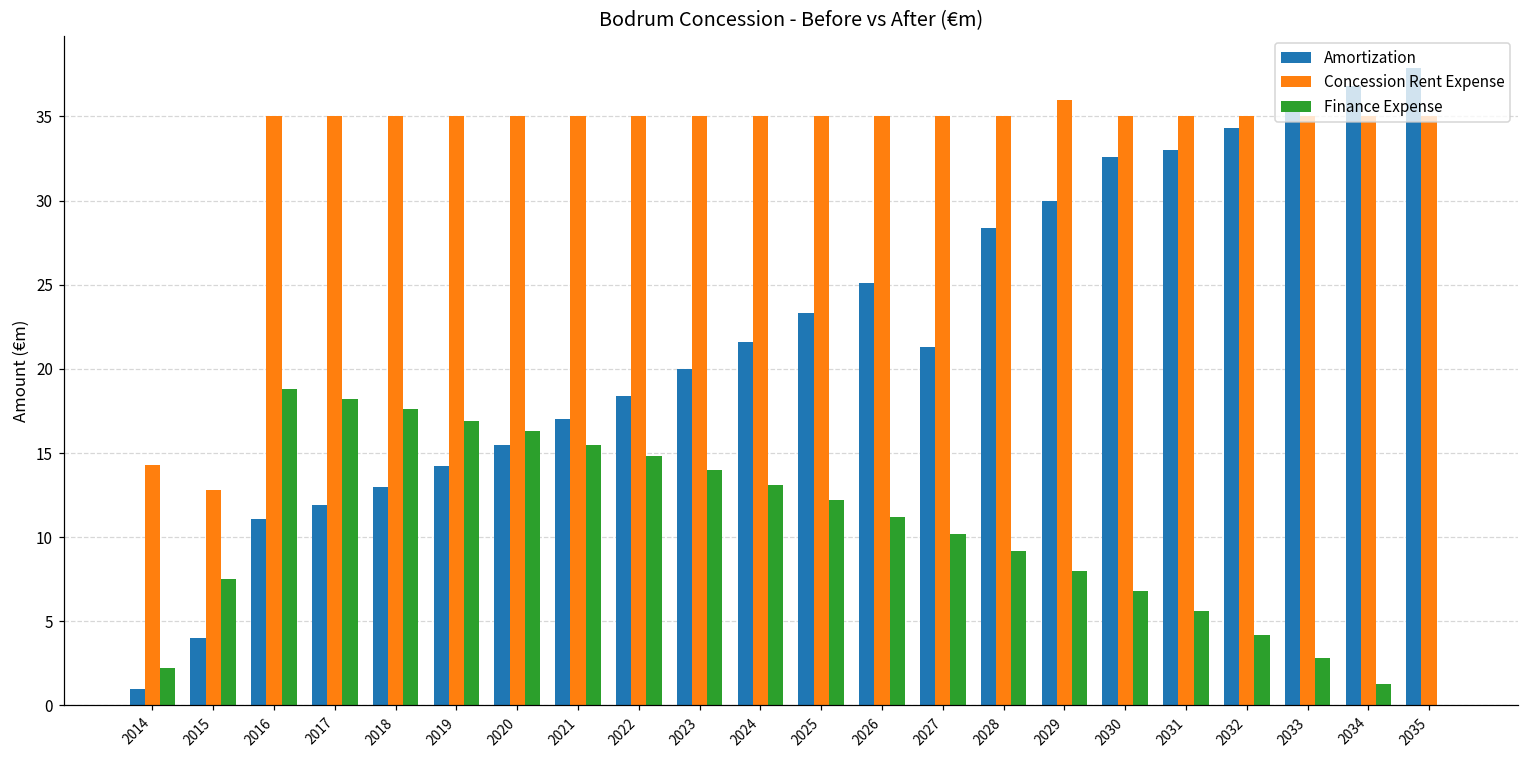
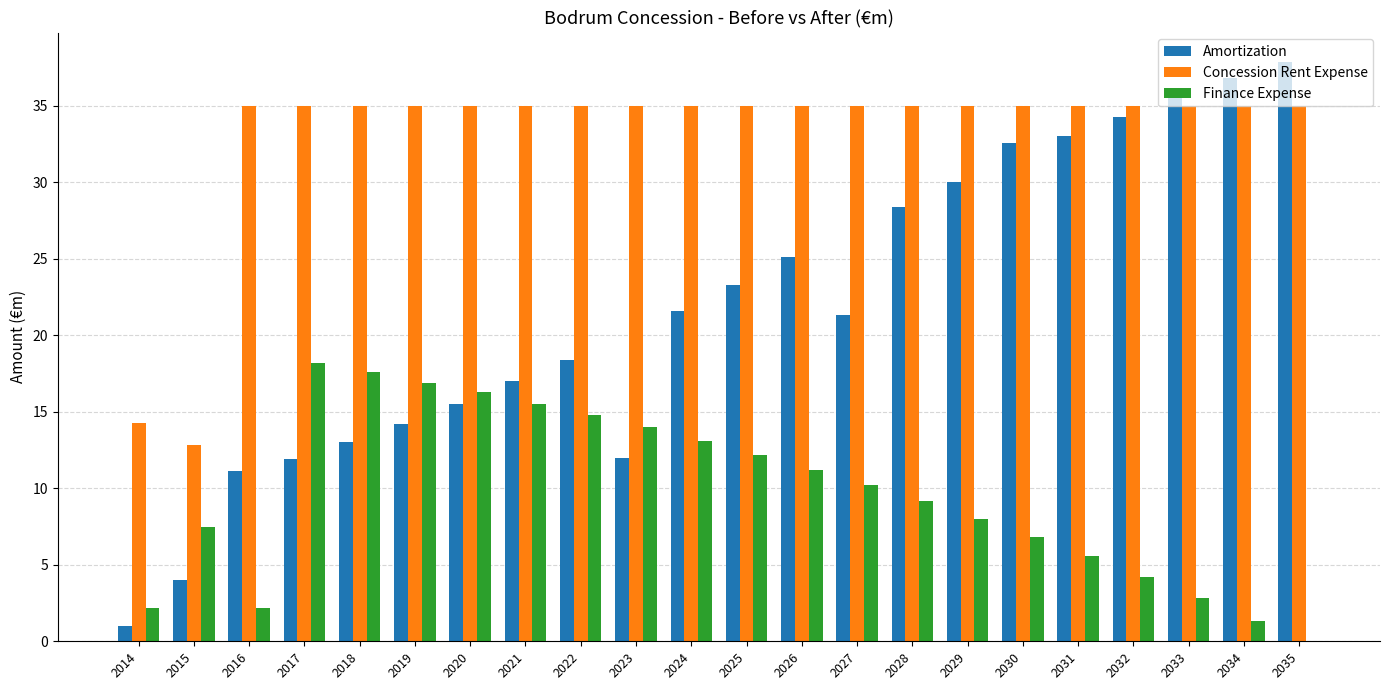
  {
    "Amortization": {
      "2014": 1,
      "2015": 4,
      "2016": 11,
      "2017": 12,
      "2018": 13,
      "2019": 14.2,
      "2020": 15.5,
      "2021": 17,
      "2022": 18.4,
-     "2023": 20,
+     "2023": 12,
      "2024": 21.6,
      "2025": 23.3,
      "2026": 25,
      "2027": 21.3,
      "2028": 28.4,
      "2029": 30,
      "2030": 32.6,
      "2031": 33,
      "2032": 34.3
    },
    "Concession Rent Expense": {
      "2014": 14.3,
      "2015": 12.8,
      "2016": 35,
      "2017": 35,
      "2018": 35,
      "2019": 35,
      "2020": 35,
      "2021": 35,
      "2022": 35,
      "2023": 35,
      "2024": 35,
      "2025": 35,
      "2026": 35,
      "2027": 35,
      "2028": 35,
-     "2029": 36,
+     "2029": 35,
      "2030": 35,
      "2031": 35,
      "2032": 35
    },
    "Finance Expense": {
      "2014": 2.2,
      "2015": 7.5,
-     "2016": 18.8,
+     "2016": 2.2,
      "2017": 18.2,
      "2018": 17.6,
      "2019": 16.9,
      "2020": 16.3,
      "2021": 15.5,
      "2022": 14.8,
      "2023": 14.0,
      "2024": 13.1,
      "2025": 12.2,
      "2026": 11.2,
      "2027": 10.2,
      "2028": 9.2,
      "2029": 8.0,
      "2030": 6.8,
      "2031": 5.6,
      "2032": 4.2,
      "2033": 2.8,
      "2034": 1.3,
      "2035": 0.0
    }
  }
